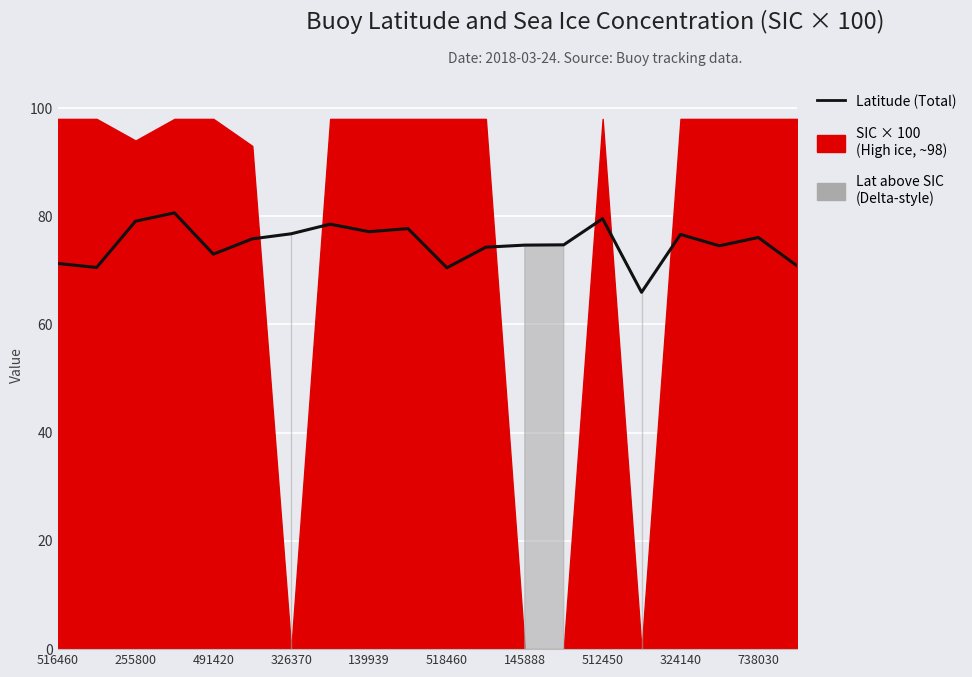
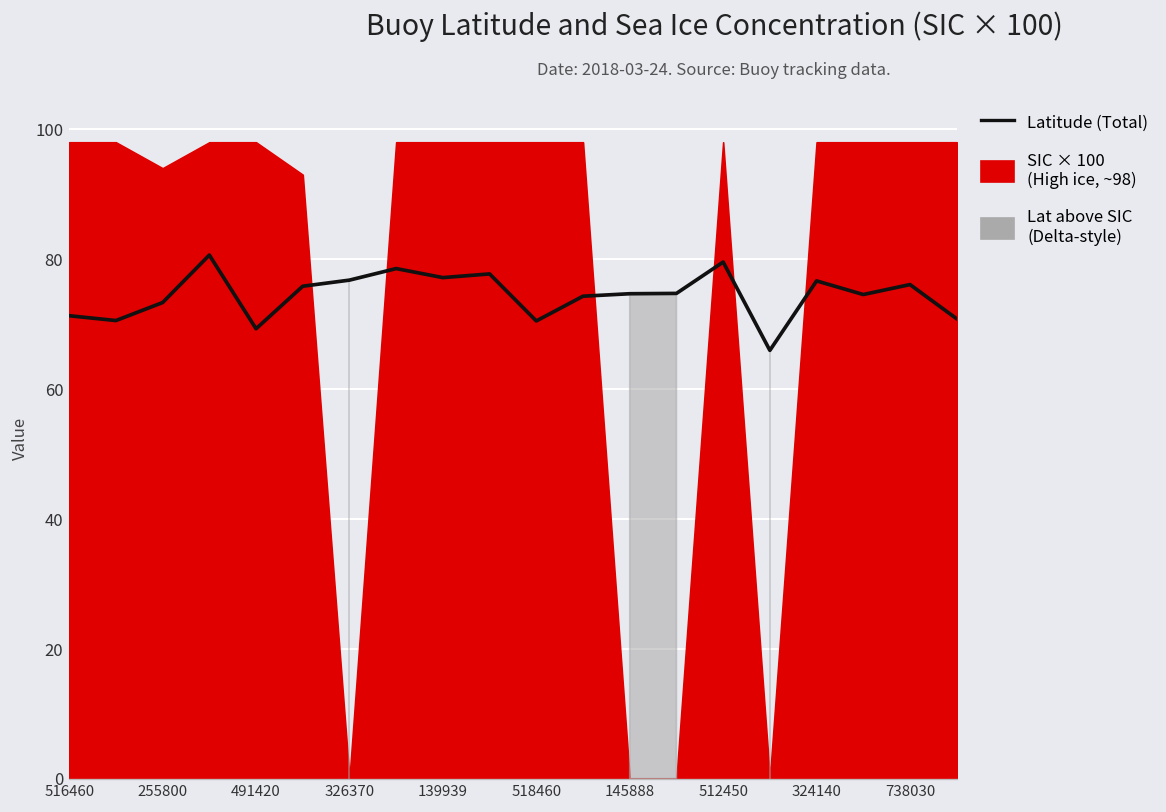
  {
    "Latitude (Total)": {
      "516460": 71,
-     "255800": 79,
-     "491420": 73,
+     "255800": 73,
+     "491420": 69,
      "326370": 77,
      "139939": 77,
      "518460": 70,
      "145888": 75,
      "512450": 80,
      "324140": 77,
      "738030": 76
    }
  }
